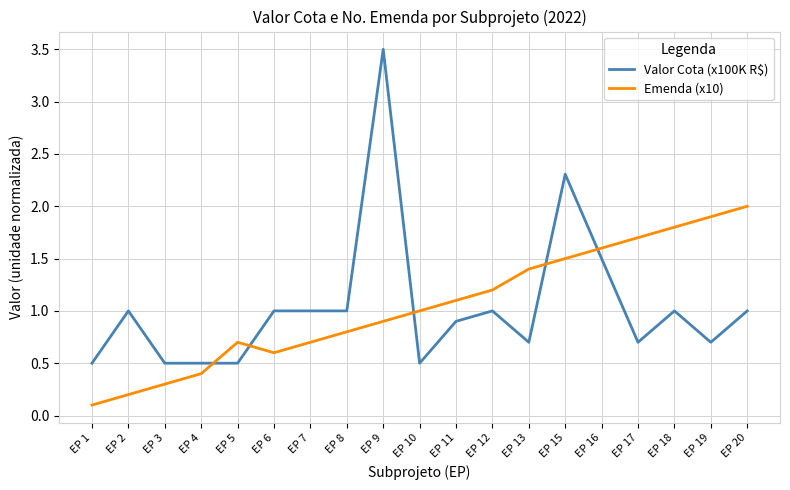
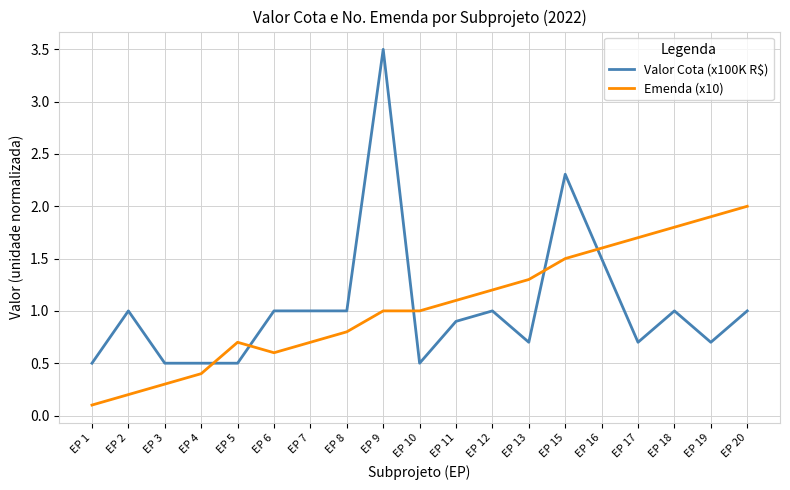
  {
    "Valor Cota (x100K R$)": {
      "EP 1": 0.50,
      "EP 2": 1.00,
      "EP 3": 0.50,
      "EP 4": 0.50,
      "EP 5": 0.50,
      "EP 6": 1.00,
      "EP 7": 1.00,
      "EP 8": 1.00,
      "EP 9": 3.50,
      "EP 10": 0.50,
      "EP 11": 0.90,
      "EP 12": 1.00,
      "EP 13": 0.70,
      "EP 15": 2.31,
      "EP 16": 1.50,
      "EP 17": 0.70,
      "EP 18": 1.00,
      "EP 19": 0.70,
      "EP 20": 1.00
    },
    "Emenda (x10)": {
      "EP 1": 0.10,
      "EP 2": 0.20,
      "EP 3": 0.30,
      "EP 4": 0.40,
      "EP 5": 0.70,
      "EP 6": 0.60,
      "EP 7": 0.70,
      "EP 8": 0.80,
-     "EP 9": 0.90,
+     "EP 9": 1.00,
      "EP 10": 1.00,
      "EP 11": 1.10,
      "EP 12": 1.20,
-     "EP 13": 1.40,
+     "EP 13": 1.30,
      "EP 15": 1.50,
      "EP 16": 1.60,
      "EP 17": 1.70,
      "EP 18": 1.80,
      "EP 19": 1.90,
      "EP 20": 2.00
    }
  }
